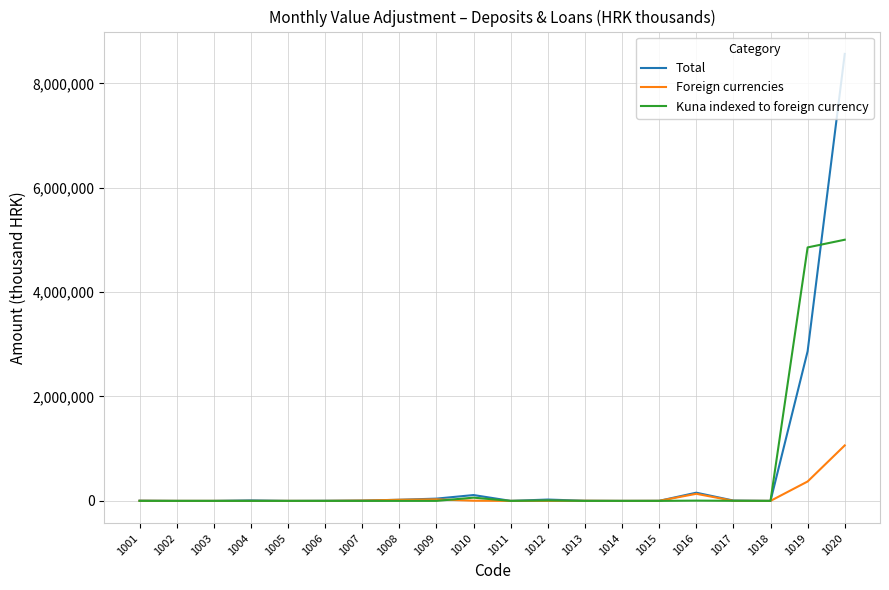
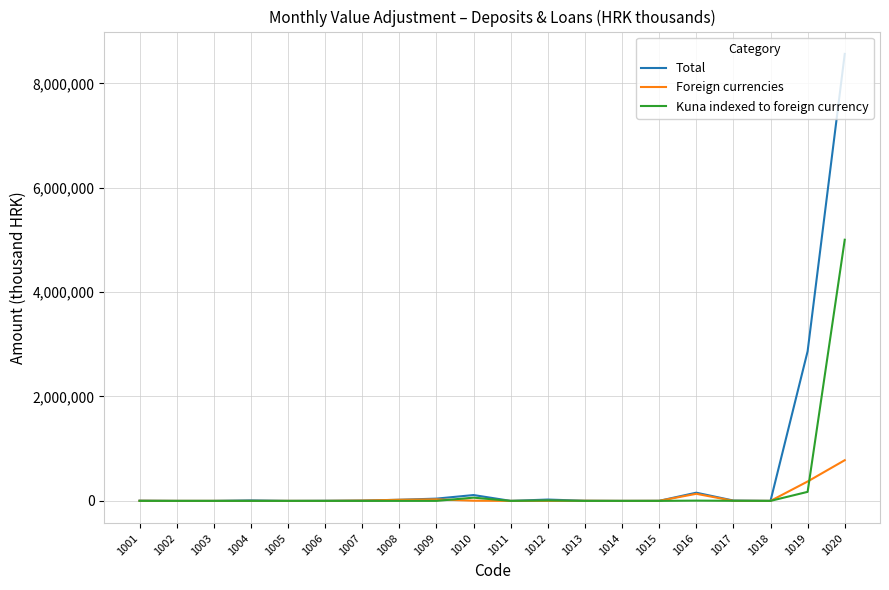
  {
    "Total": {
      "1010": "100,000",
      "1019": "2,900,000"
    },
    "Foreign currencies": {
      "1010": "0",
      "1019": "400,000",
-     "1020": "1,100,000"
+     "1020": "800,000"
    },
    "Kuna indexed to foreign currency": {
      "1010": "100,000",
      "1016": "0",
-     "1019": "4,900,000",
+     "1019": "200,000",
      "1020": "5,000,000"
    }
  }
